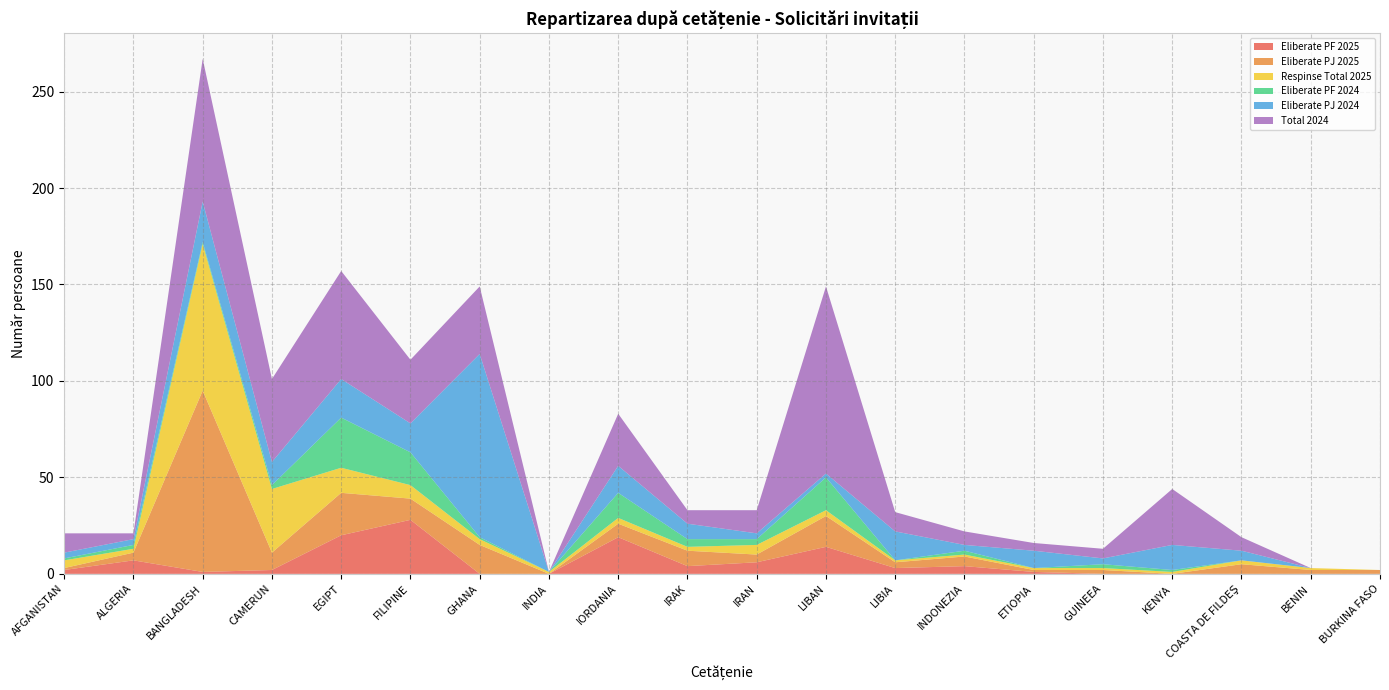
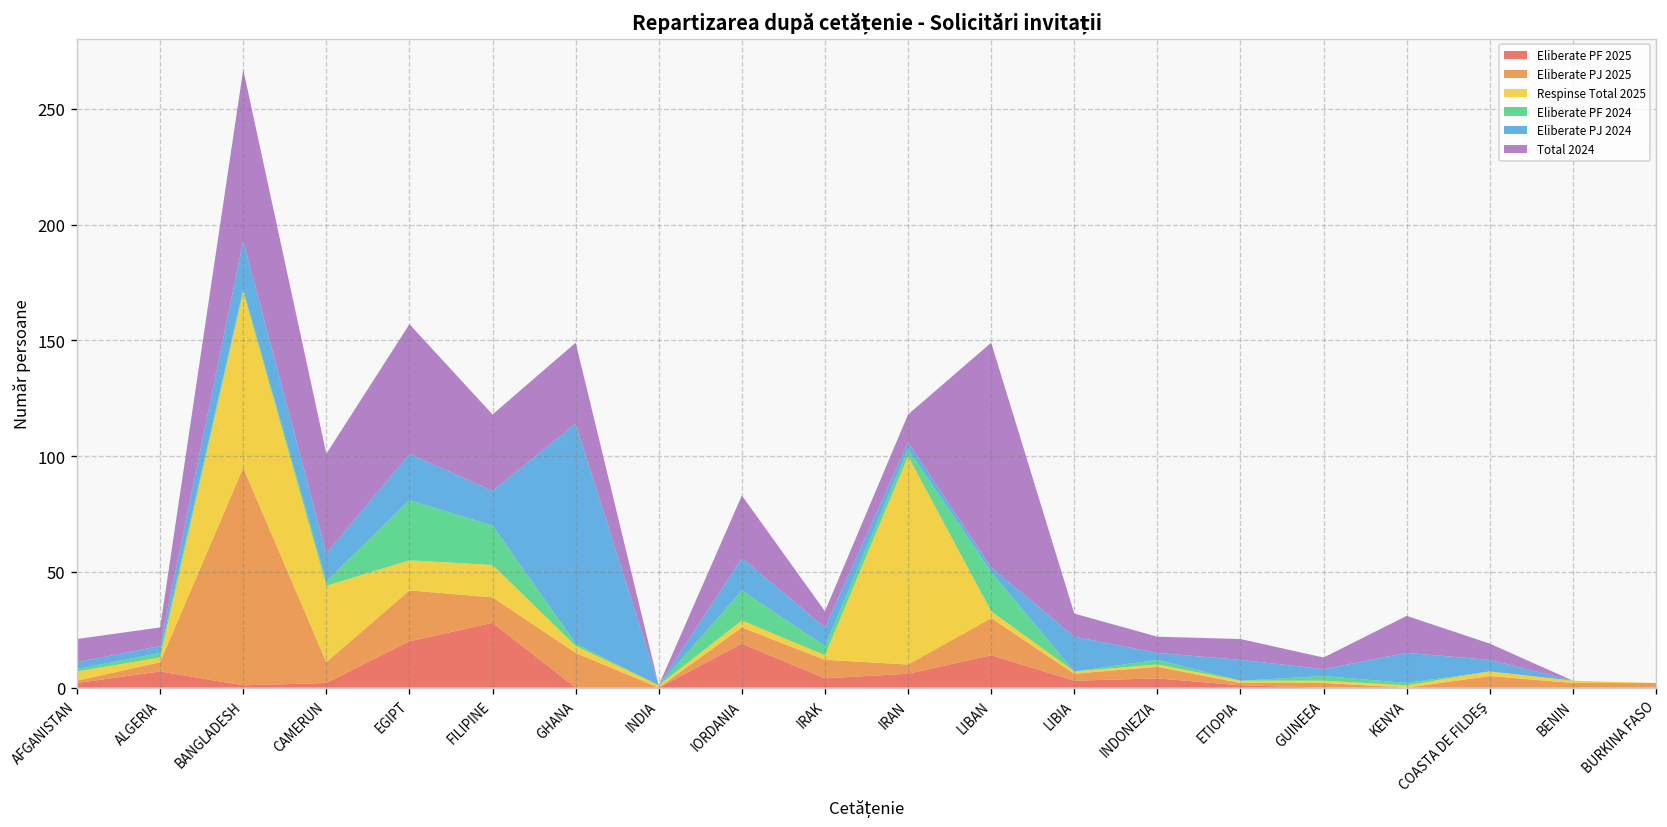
  {
    "Respinse Total 2025": {
      "ALGERIA": 2,
      "CAMERUN": 33,
      "EGIPT": 13,
-     "FILIPINE": 7,
+     "FILIPINE": 14,
      "IORDANIA": 3,
      "IRAK": 2,
-     "IRAN": 5,
+     "IRAN": 90,
      "LIBAN": 3
    },
    "Eliberate PF 2024": {
      "ALGERIA": 2,
      "CAMERUN": 2,
      "EGIPT": 26,
      "FILIPINE": 17,
      "IORDANIA": 13,
      "IRAK": 4,
      "IRAN": 3,
      "LIBAN": 17,
      "INDONEZIA": 2,
      "GUINEEA": 2
    },
    "Eliberate PJ 2024": {
      "AFGANISTAN": 3,
      "ALGERIA": 3,
      "BANGLADESH": 21,
      "CAMERUN": 12,
      "EGIPT": 20,
      "FILIPINE": 15,
      "GHANA": 95,
      "IORDANIA": 14,
      "IRAK": 8,
      "IRAN": 3,
      "LIBAN": 2,
      "LIBIA": 15,
      "INDONEZIA": 3,
      "ETIOPIA": 9,
      "GUINEEA": 3,
      "KENYA": 13,
      "COASTA DE FILDEŞ": 5
    },
    "Total 2024": {
      "AFGANISTAN": 10,
-     "ALGERIA": 3,
+     "ALGERIA": 8,
      "BANGLADESH": 74,
      "CAMERUN": 43,
      "EGIPT": 56,
      "FILIPINE": 33,
      "GHANA": 35,
      "IORDANIA": 27,
      "IRAK": 7,
      "IRAN": 12,
      "LIBAN": 97,
      "LIBIA": 10,
      "INDONEZIA": 7,
-     "ETIOPIA": 4,
+     "ETIOPIA": 9,
      "GUINEEA": 5,
-     "KENYA": 29,
+     "KENYA": 16,
      "COASTA DE FILDEŞ": 7
    }
  }
